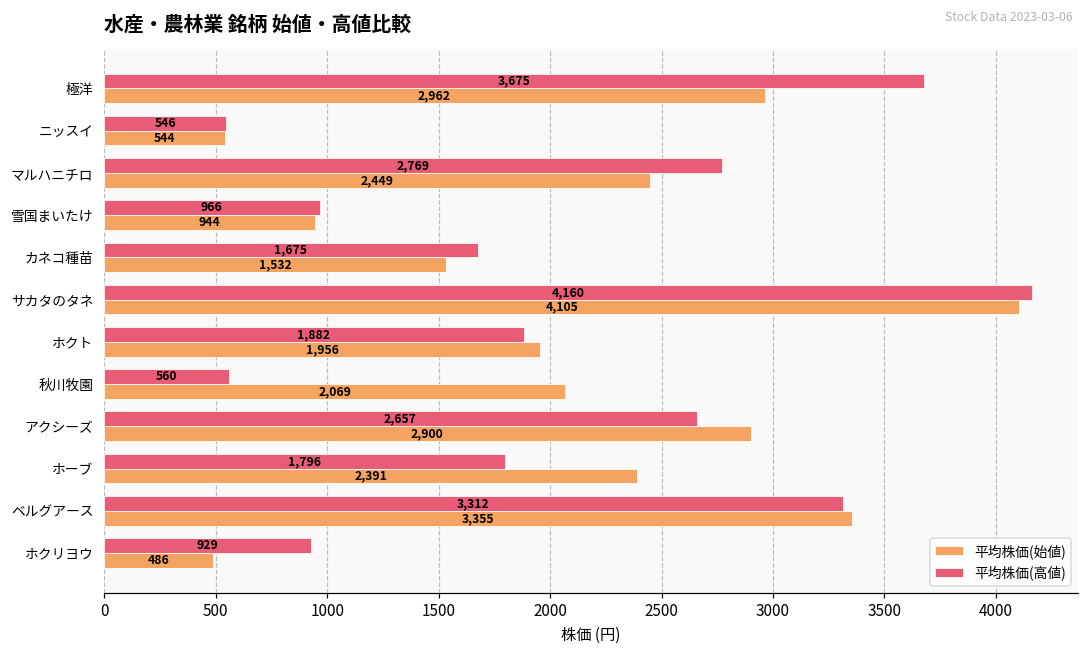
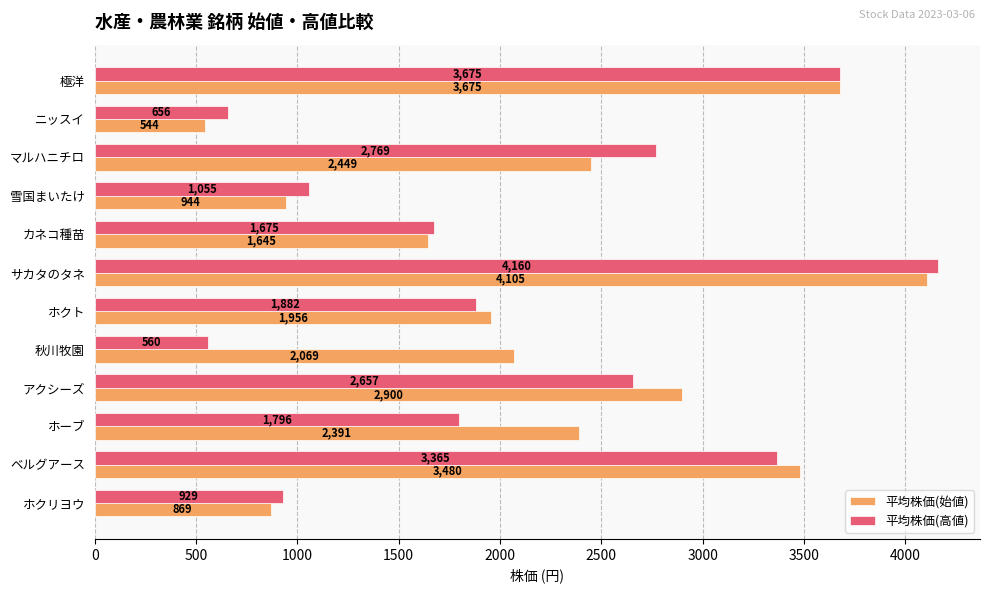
  {
    "平均株価(始値)": {
-     "極洋": "2,962",
+     "極洋": "3,675",
      "ニッスイ": "544",
      "マルハニチロ": "2,449",
      "雪国まいたけ": "944",
-     "カネコ種苗": "1,532",
+     "カネコ種苗": "1,645",
      "サカタのタネ": "4,105",
      "ホクト": "1,956",
      "秋川牧園": "2,069",
      "アクシーズ": "2,900",
      "ホーブ": "2,391",
-     "ベルグアース": "3,355",
-     "ホクリヨウ": "486"
+     "ベルグアース": "3,480",
+     "ホクリヨウ": "869"
    },
    "平均株価(高値)": {
      "極洋": "3,675",
-     "ニッスイ": "546",
+     "ニッスイ": "656",
      "マルハニチロ": "2,769",
-     "雪国まいたけ": "966",
+     "雪国まいたけ": "1,055",
      "カネコ種苗": "1,675",
      "サカタのタネ": "4,160",
      "ホクト": "1,882",
      "秋川牧園": "560",
      "アクシーズ": "2,657",
      "ホーブ": "1,796",
-     "ベルグアース": "3,312",
+     "ベルグアース": "3,365",
      "ホクリヨウ": "929"
    }
  }
